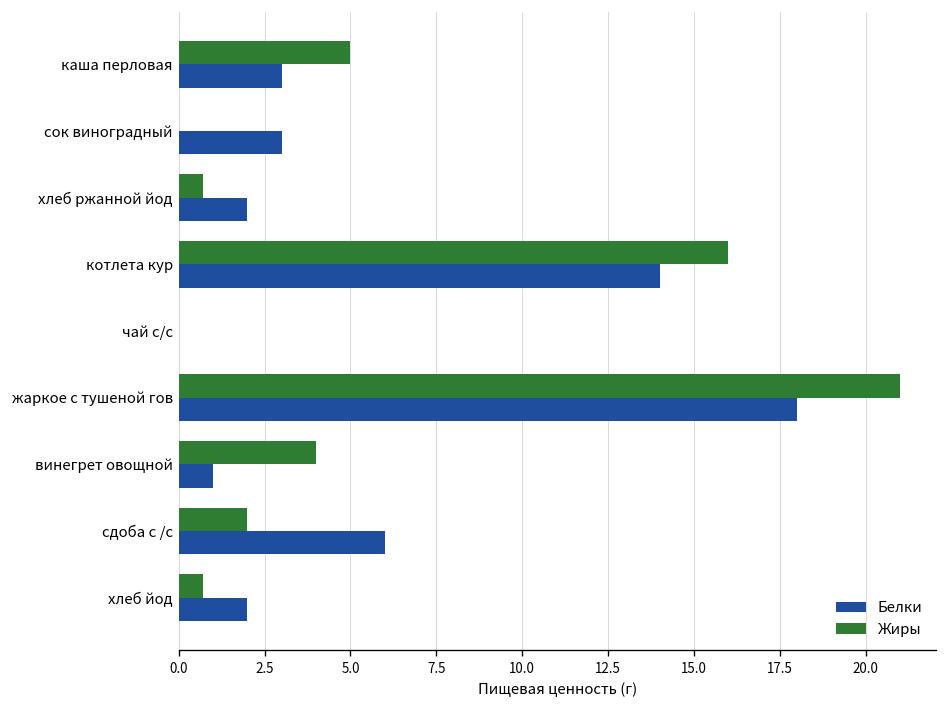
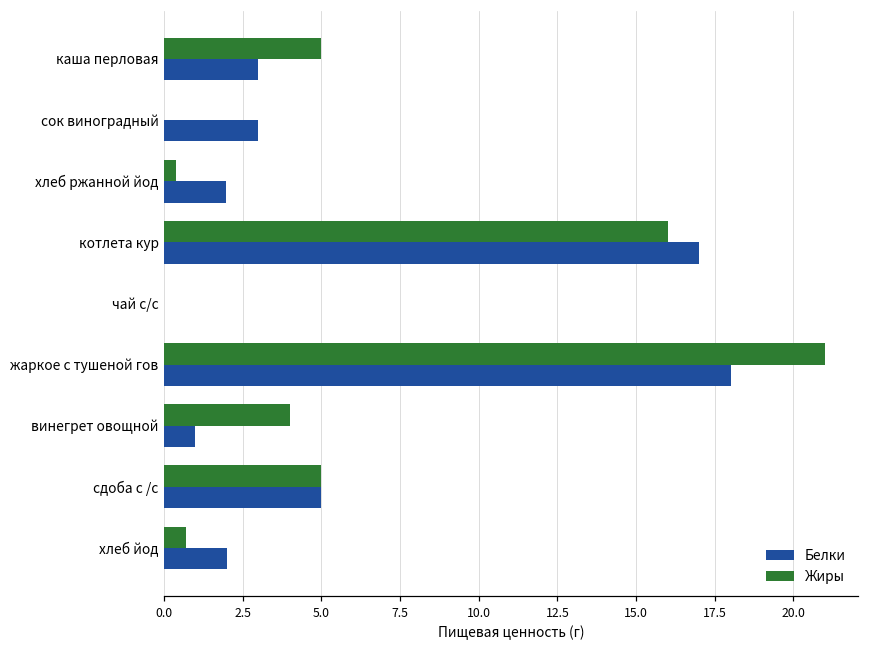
  {
    "Белки": {
      "каша перловая": 3,
      "сок виноградный": 3,
      "хлеб ржанной йод": 2,
-     "котлета кур": 14,
+     "котлета кур": 17,
      "чай с/с": 0,
      "жаркое с тушеной гов": 18,
      "винегрет овощной": 1,
-     "сдоба с /с": 6,
+     "сдоба с /с": 5,
      "хлеб йод": 2
    },
    "Жиры": {
      "каша перловая": 5.0,
      "сок виноградный": 0.0,
-     "хлеб ржанной йод": 0.7,
+     "хлеб ржанной йод": 0.4,
      "котлета кур": 16.0,
      "чай с/с": 0.0,
      "жаркое с тушеной гов": 21.0,
      "винегрет овощной": 4.0,
-     "сдоба с /с": 2,
+     "сдоба с /с": 5,
      "хлеб йод": 0.7
    }
  }
